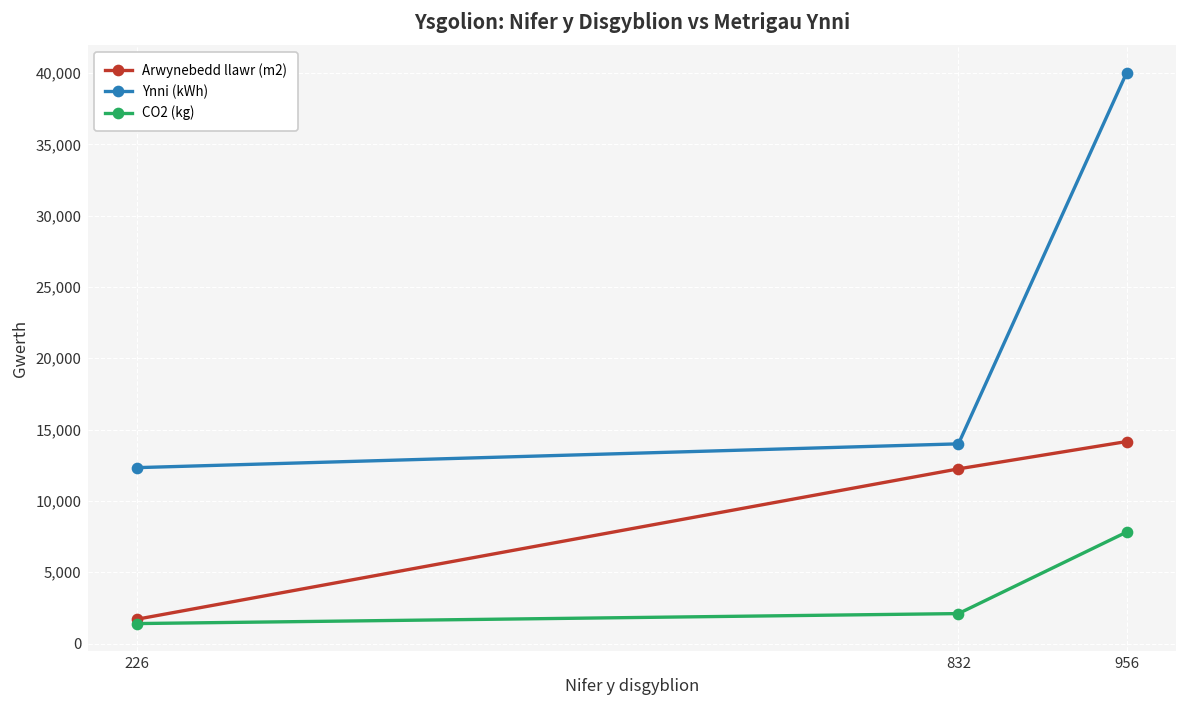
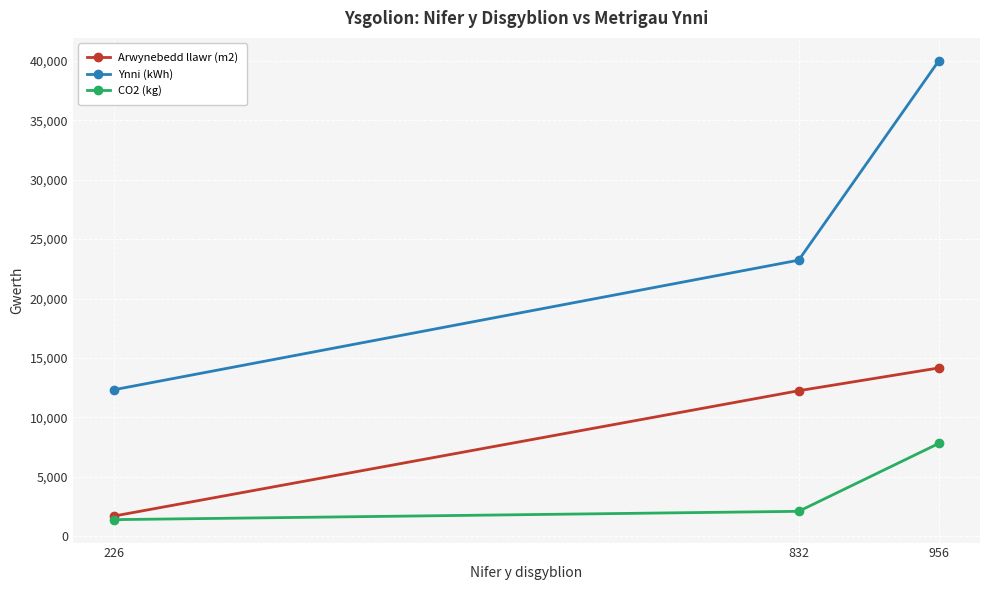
  {
    "Arwynebedd llawr (m2)": {
      "226": "1,700",
      "832": "12,200",
      "956": "14,200"
    },
    "Ynni (kWh)": {
      "226": "12,300",
-     "832": "14,000",
+     "832": "23,200",
      "956": "40,000"
    },
    "CO2 (kg)": {
      "226": "1,400",
      "832": "2,100",
      "956": "7,800"
    }
  }
